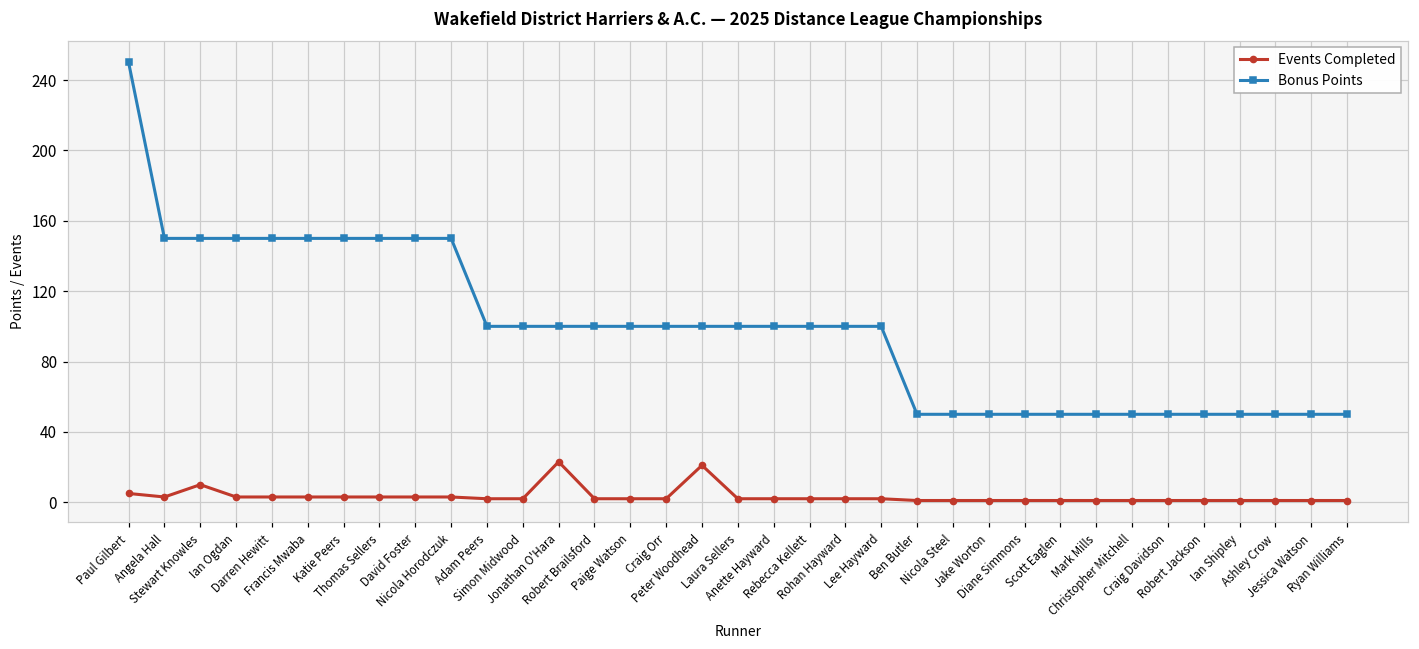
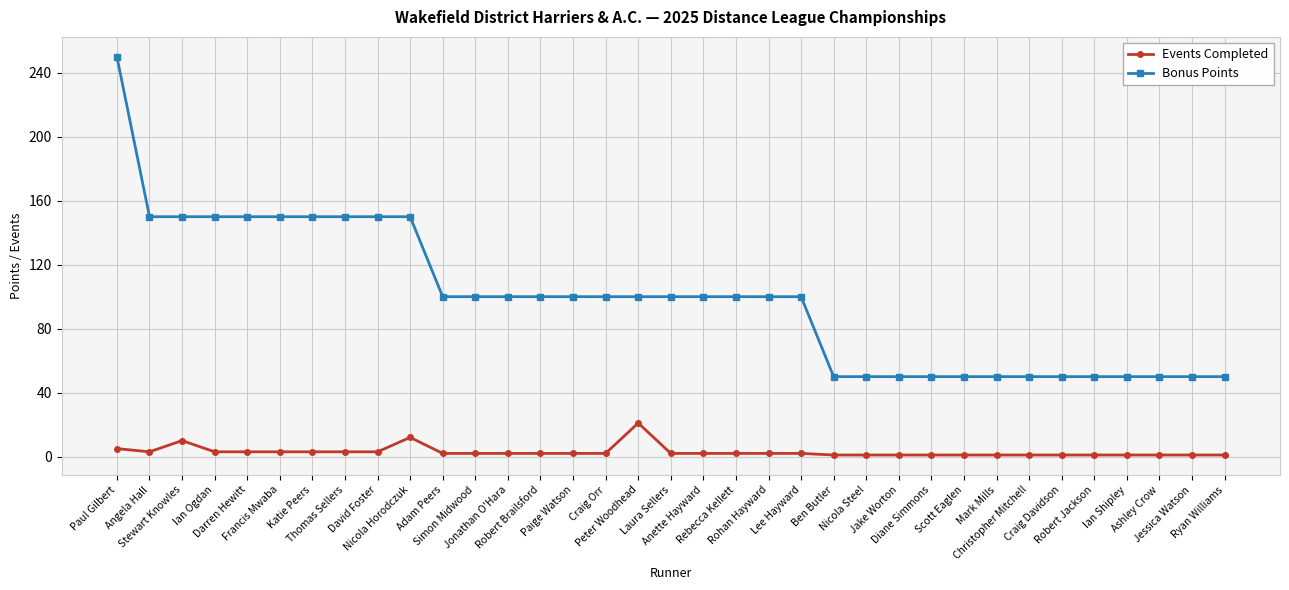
  {
    "Events Completed": {
      "Paul Gilbert": 5,
      "Angela Hall": 3,
      "Stewart Knowles": 10,
      "Ian Ogdan": 3,
      "Darren Hewitt": 3,
      "Francis Mwaba": 3,
      "Katie Peers": 3,
      "Thomas Sellers": 3,
      "David Foster": 3,
-     "Nicola Horodczuk": 3,
+     "Nicola Horodczuk": 12,
      "Adam Peers": 2,
      "Simon Midwood": 2,
-     "Jonathan O'Hara": 23,
+     "Jonathan O'Hara": 2,
      "Robert Brailsford": 2,
      "Paige Watson": 2,
      "Craig Orr": 2,
      "Peter Woodhead": 21,
      "Laura Sellers": 2,
      "Anette Hayward": 2,
      "Rebecca Kellett": 2,
      "Rohan Hayward": 2,
      "Lee Hayward": 2,
      "Ben Butler": 1,
      "Nicola Steel": 1,
      "Jake Worton": 1,
      "Diane Simmons": 1,
      "Scott Eaglen": 1,
      "Mark Mills": 1,
      "Christopher Mitchell": 1,
      "Craig Davidson": 1,
      "Robert Jackson": 1,
      "Ian Shipley": 1,
      "Ashley Crow": 1,
      "Jessica Watson": 1,
      "Ryan Williams": 1
    },
    "Bonus Points": {
      "Paul Gilbert": 250,
      "Angela Hall": 150,
      "Stewart Knowles": 150,
      "Ian Ogdan": 150,
      "Darren Hewitt": 150,
      "Francis Mwaba": 150,
      "Katie Peers": 150,
      "Thomas Sellers": 150,
      "David Foster": 150,
      "Nicola Horodczuk": 150,
      "Adam Peers": 100,
      "Simon Midwood": 100,
      "Jonathan O'Hara": 100,
      "Robert Brailsford": 100,
      "Paige Watson": 100,
      "Craig Orr": 100,
      "Peter Woodhead": 100,
      "Laura Sellers": 100,
      "Anette Hayward": 100,
      "Rebecca Kellett": 100,
      "Rohan Hayward": 100,
      "Lee Hayward": 100,
      "Ben Butler": 50,
      "Nicola Steel": 50,
      "Jake Worton": 50,
      "Diane Simmons": 50,
      "Scott Eaglen": 50,
      "Mark Mills": 50,
      "Christopher Mitchell": 50,
      "Craig Davidson": 50,
      "Robert Jackson": 50,
      "Ian Shipley": 50,
      "Ashley Crow": 50,
      "Jessica Watson": 50,
      "Ryan Williams": 50
    }
  }
